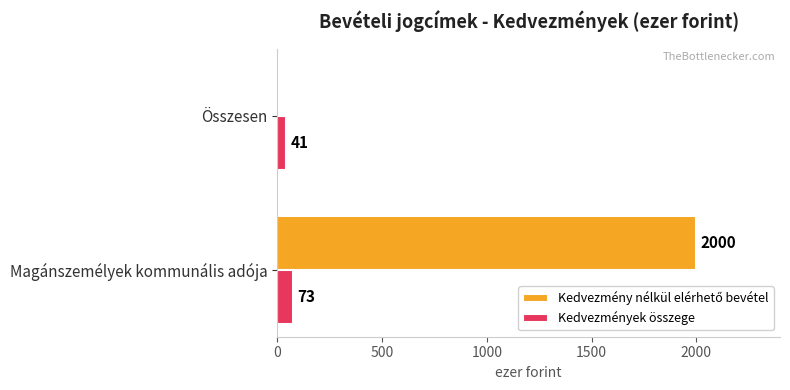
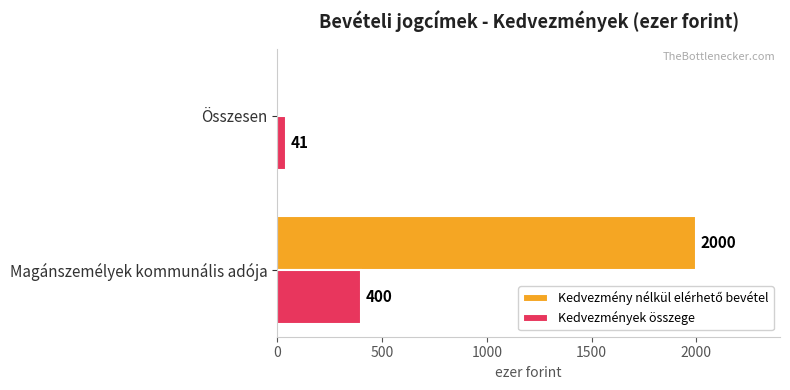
  {
    "Kedvezmény nélkül elérhető bevétel": {
      "Magánszemélyek kommunális adója": 2000
    },
    "Kedvezmények összege": {
      "Összesen": 41,
-     "Magánszemélyek kommunális adója": 73
+     "Magánszemélyek kommunális adója": 400
    }
  }
